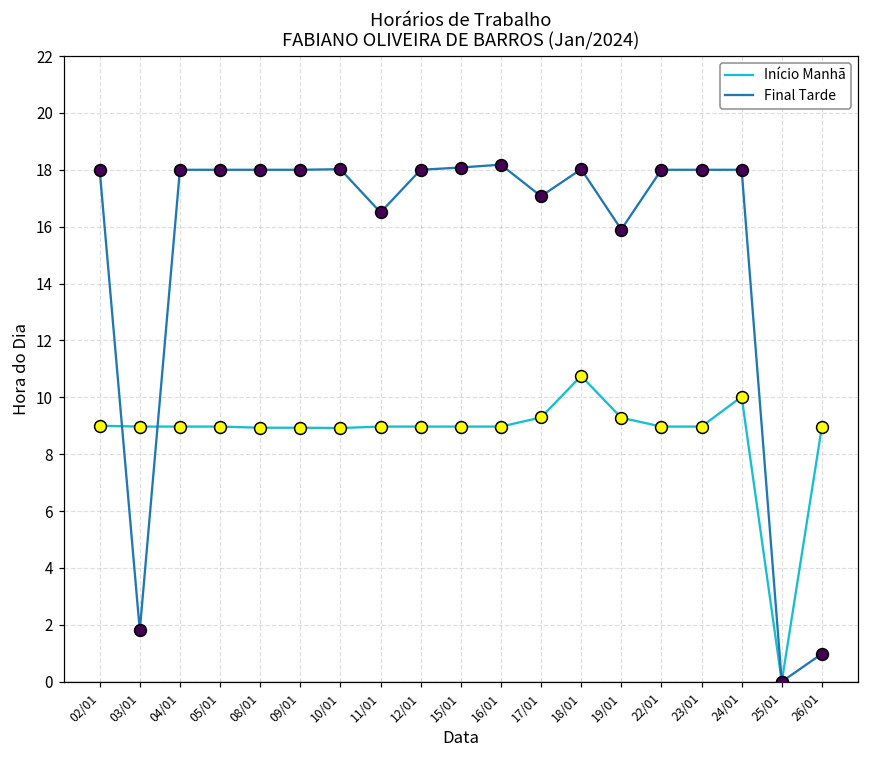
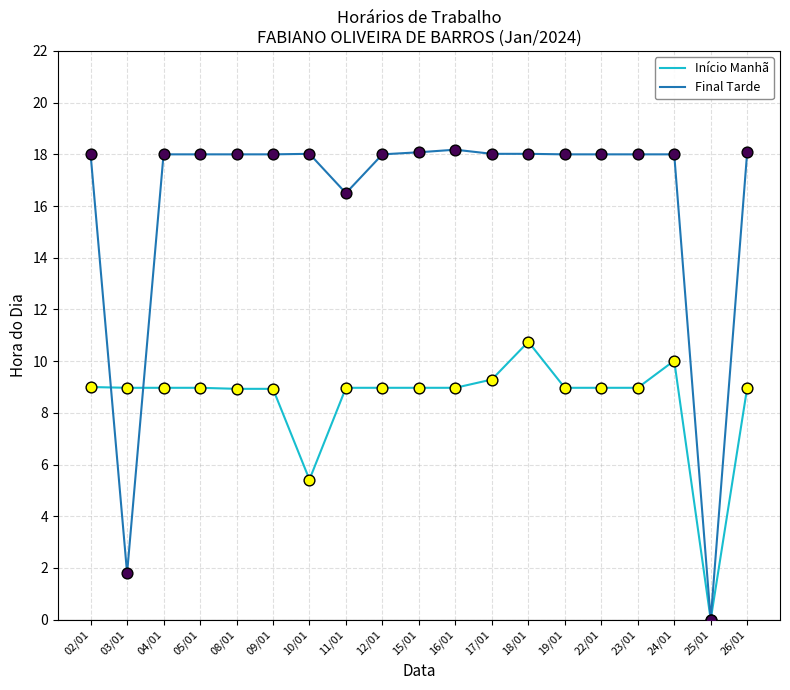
  {
    "Início Manhã": {
      "02/01": 9.0,
      "03/01": 9.0,
      "04/01": 9.0,
      "05/01": 9.0,
      "08/01": 8.9,
      "09/01": 8.9,
-     "10/01": 8.9,
+     "10/01": 5.4,
      "11/01": 9.0,
      "12/01": 9.0,
      "15/01": 9.0,
      "16/01": 9.0,
      "17/01": 9.3,
      "18/01": 10.8,
-     "19/01": 9.3,
+     "19/01": 9.0,
      "22/01": 9.0,
      "23/01": 9.0,
      "24/01": 10.0,
      "26/01": 9.0
    },
    "Final Tarde": {
      "02/01": 18.0,
      "03/01": 1.8,
      "04/01": 18.0,
      "05/01": 18.0,
      "08/01": 18.0,
      "09/01": 18.0,
      "10/01": 18.0,
      "11/01": 16.5,
      "12/01": 18.0,
      "15/01": 18.1,
      "16/01": 18.2,
-     "17/01": 17.1,
+     "17/01": 18.0,
      "18/01": 18.0,
-     "19/01": 15.9,
+     "19/01": 18.0,
      "22/01": 18.0,
      "23/01": 18.0,
      "24/01": 18.0,
-     "26/01": 1.0
+     "26/01": 18.1
    }
  }
